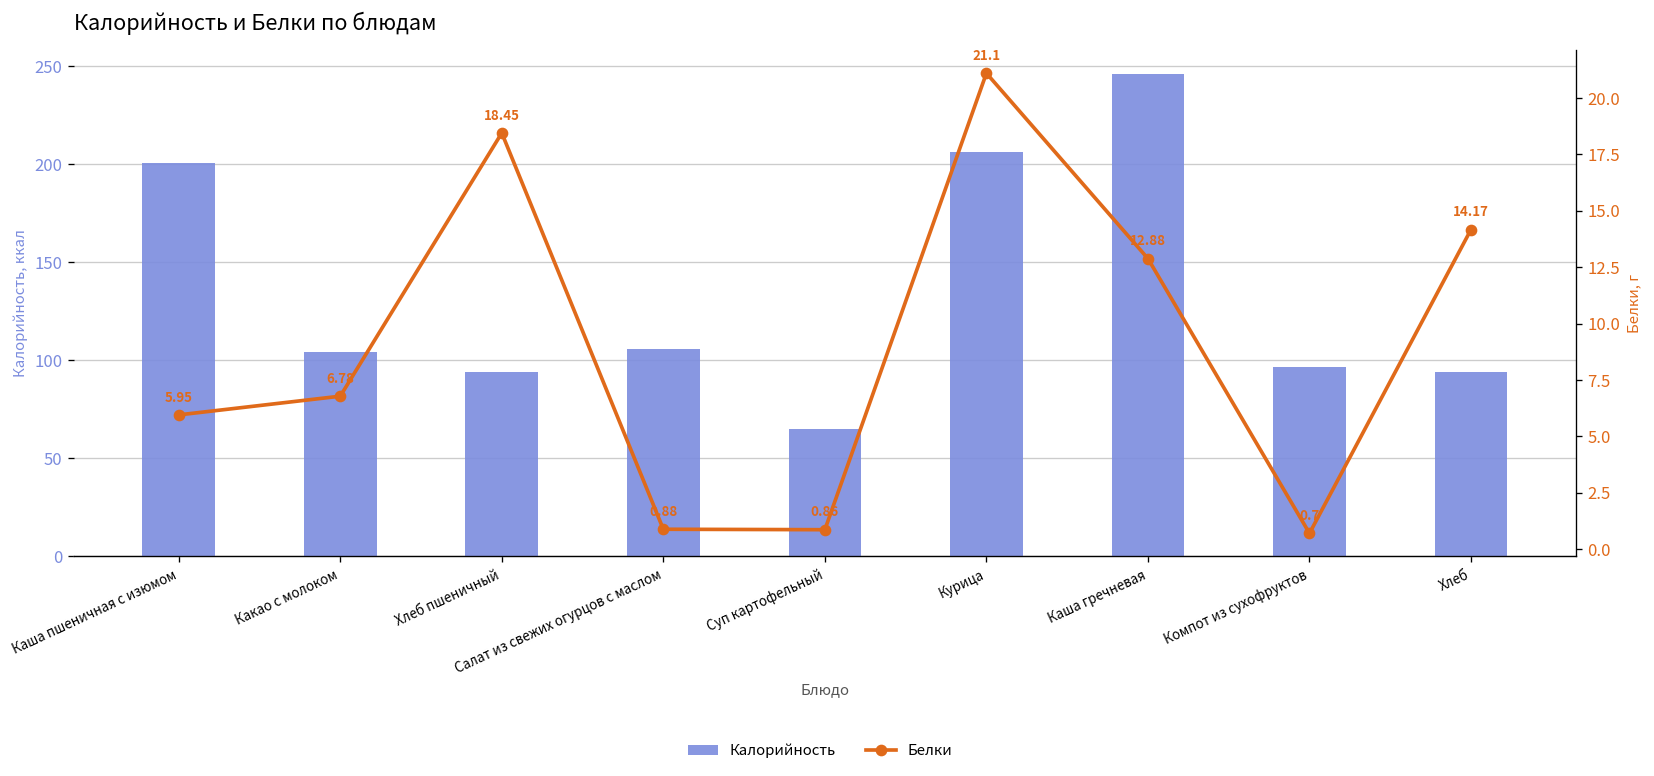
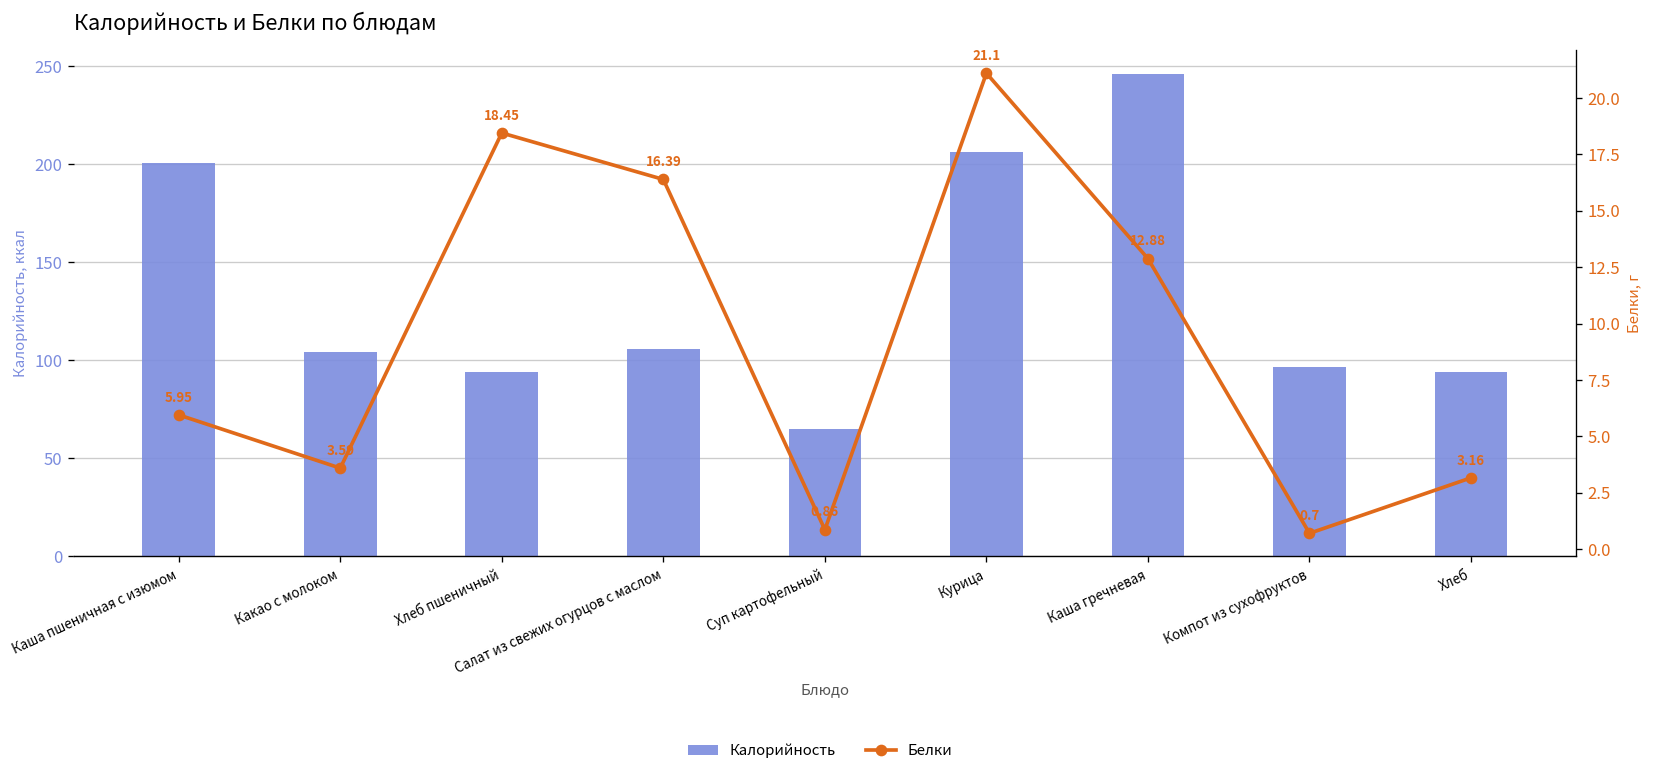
  {
    "Белки": {
      "Каша пшеничная с изюмом": 5.95,
-     "Какао с молоком": 6.78,
+     "Какао с молоком": 3.59,
      "Хлеб пшеничный": 18.45,
-     "Салат из свежих огурцов с маслом": 0.88,
+     "Салат из свежих огурцов с маслом": 16.39,
      "Суп картофельный": 0.86,
      "Курица": 21.1,
      "Каша гречневая": 12.88,
      "Компот из сухофруктов": 0.7,
-     "Хлеб": 14.17
+     "Хлеб": 3.16
    }
  }
